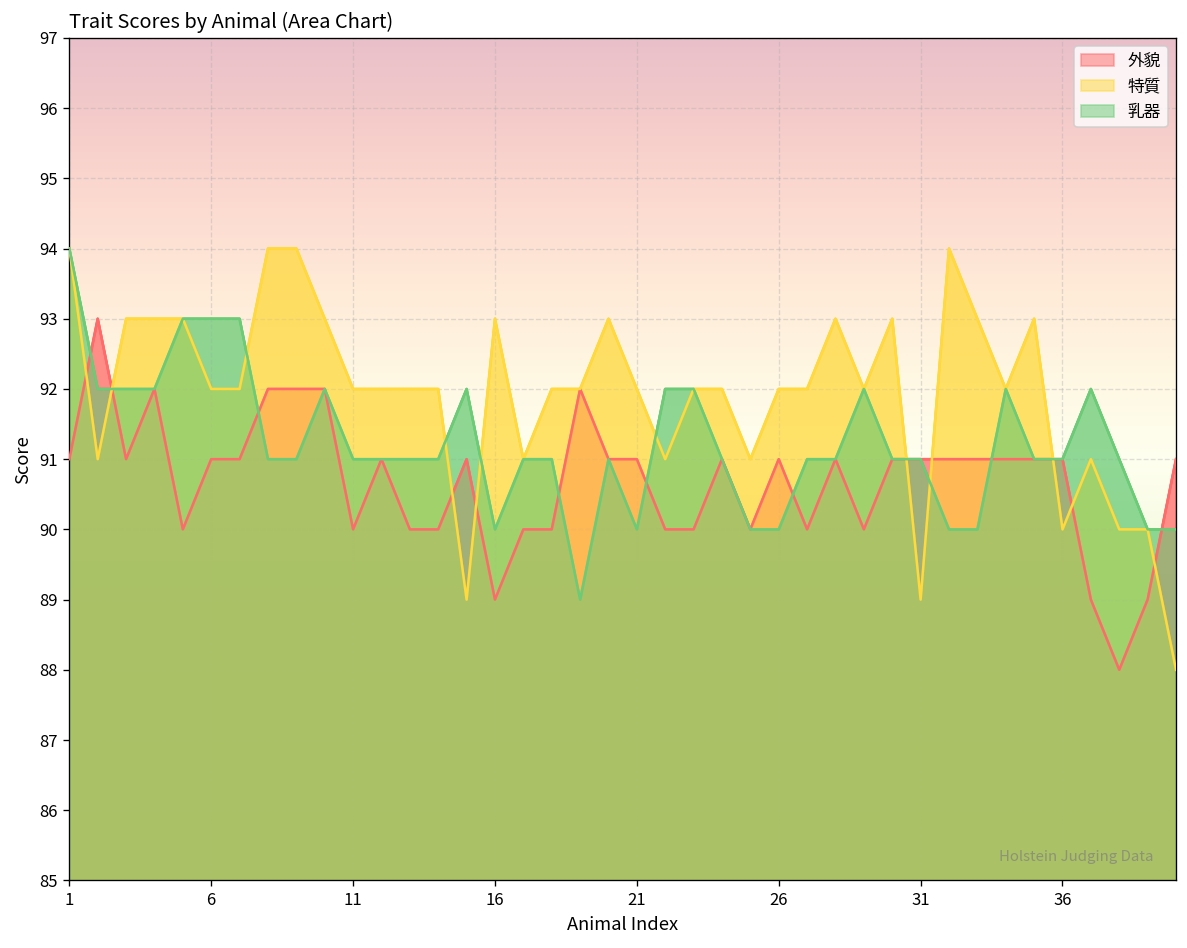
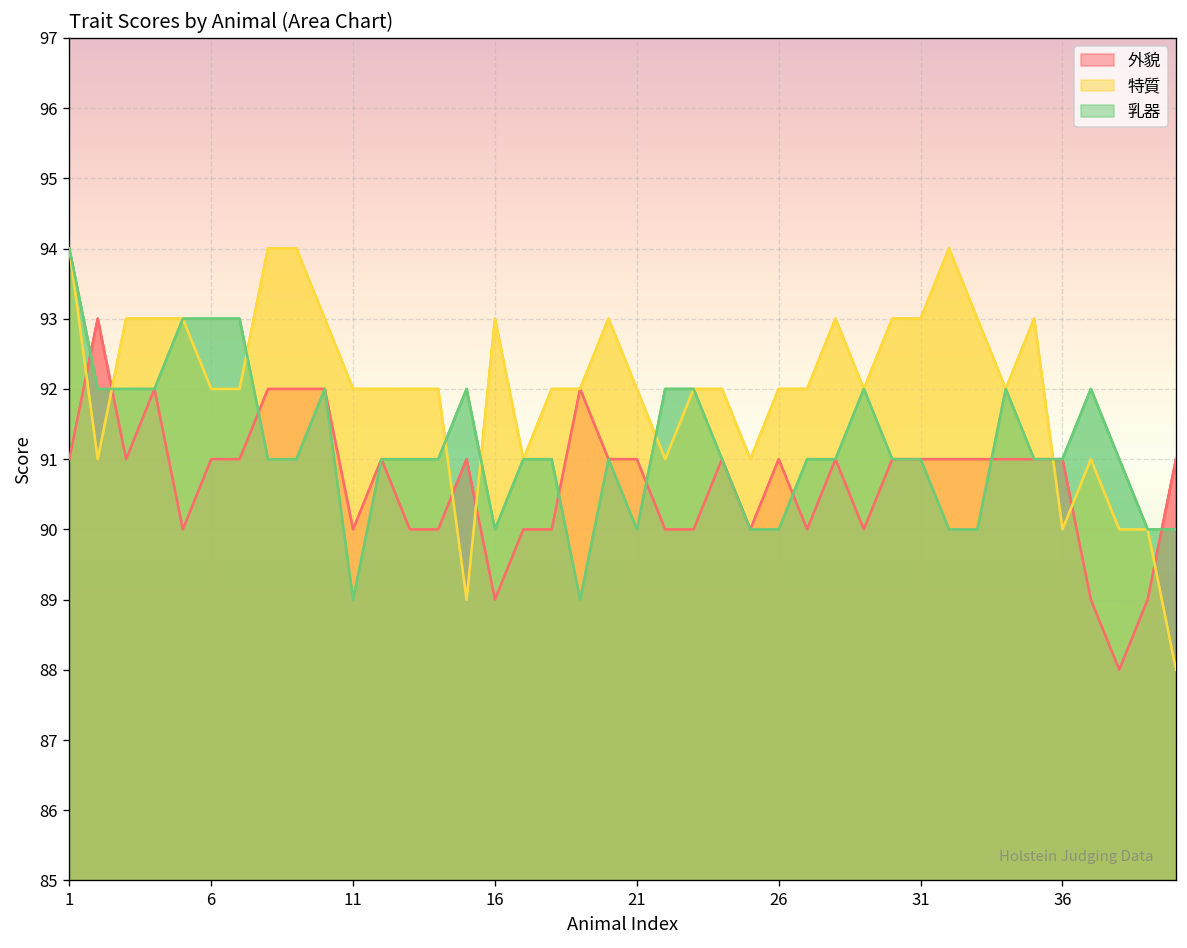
  {
    "外貌": {
      "1": 91,
      "6": 91,
      "11": 90,
      "16": 89,
      "21": 91,
      "26": 91
    },
    "特質": {
      "6": 92,
      "11": 92,
      "16": 93,
      "21": 92,
      "26": 92,
-     "31": 89,
+     "31": 93,
      "36": 90
    },
    "乳器": {
      "6": 93,
-     "11": 91,
+     "11": 89,
      "16": 90,
      "21": 90,
      "26": 90
    }
  }
